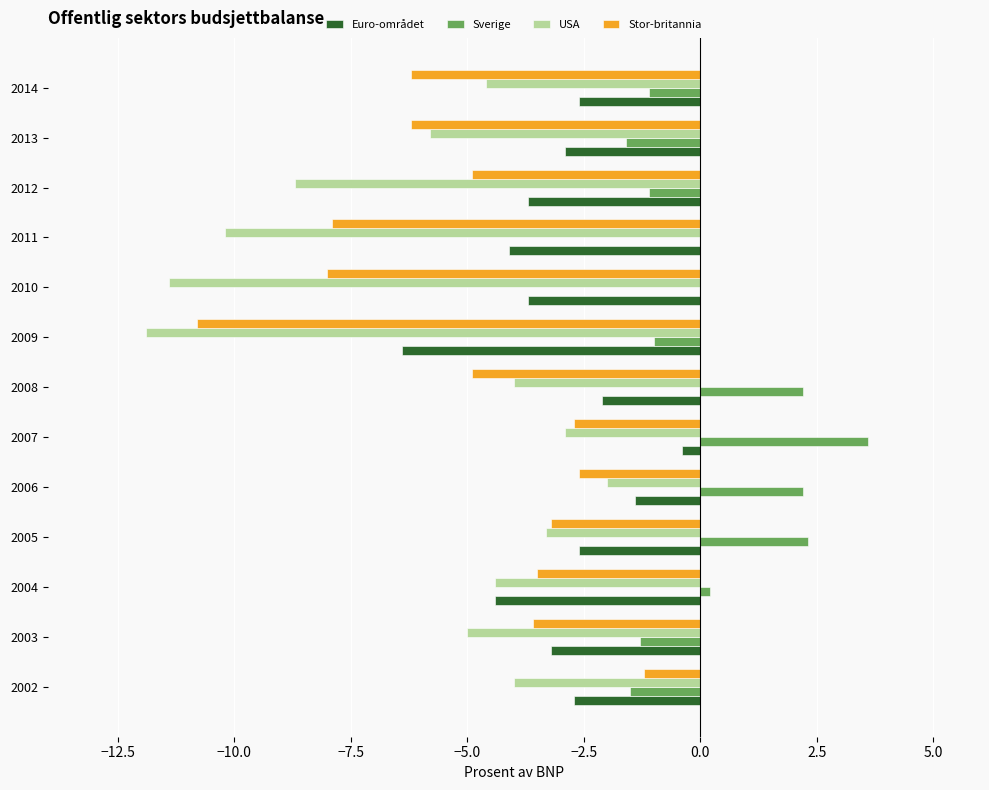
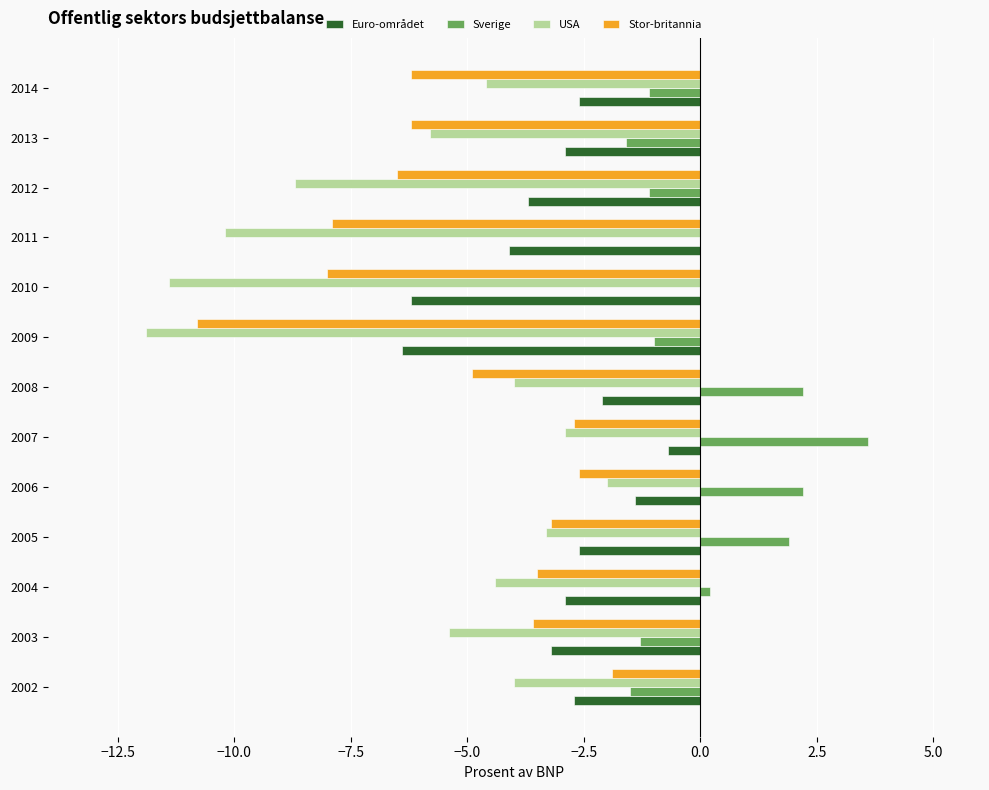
  {
    "Euro-området": {
      "2014": -2.6,
      "2013": -2.9,
      "2012": -3.7,
      "2011": -4.1,
-     "2010": -3.7,
+     "2010": -6.2,
      "2009": -6.4,
      "2008": -2.1,
-     "2007": -0.4,
+     "2007": -0.7,
      "2006": -1.4,
      "2005": -2.6,
-     "2004": -4.4,
+     "2004": -2.9,
      "2003": -3.2,
      "2002": -2.7
    },
    "Sverige": {
      "2014": -1.1,
      "2013": -1.6,
      "2012": -1.1,
      "2011": 0.0,
      "2010": 0.0,
      "2009": -1.0,
      "2008": 2.2,
      "2007": 3.6,
      "2006": 2.2,
-     "2005": 2.3,
+     "2005": 1.9,
      "2004": 0.2,
      "2003": -1.3,
      "2002": -1.5
    },
    "USA": {
      "2014": -4.6,
      "2013": -5.8,
      "2012": -8.7,
      "2011": -10.2,
      "2010": -11.4,
      "2009": -11.9,
      "2008": -4.0,
      "2007": -2.9,
      "2006": -2.0,
      "2005": -3.3,
      "2004": -4.4,
-     "2003": -5.0,
+     "2003": -5.4,
      "2002": -4.0
    },
    "Stor-britannia": {
      "2014": -6.2,
      "2013": -6.2,
-     "2012": -4.9,
+     "2012": -6.5,
      "2011": -7.9,
      "2010": -8.0,
      "2009": -10.8,
      "2008": -4.9,
      "2007": -2.7,
      "2006": -2.6,
      "2005": -3.2,
      "2004": -3.5,
      "2003": -3.6,
-     "2002": -1.2
+     "2002": -1.9
    }
  }
